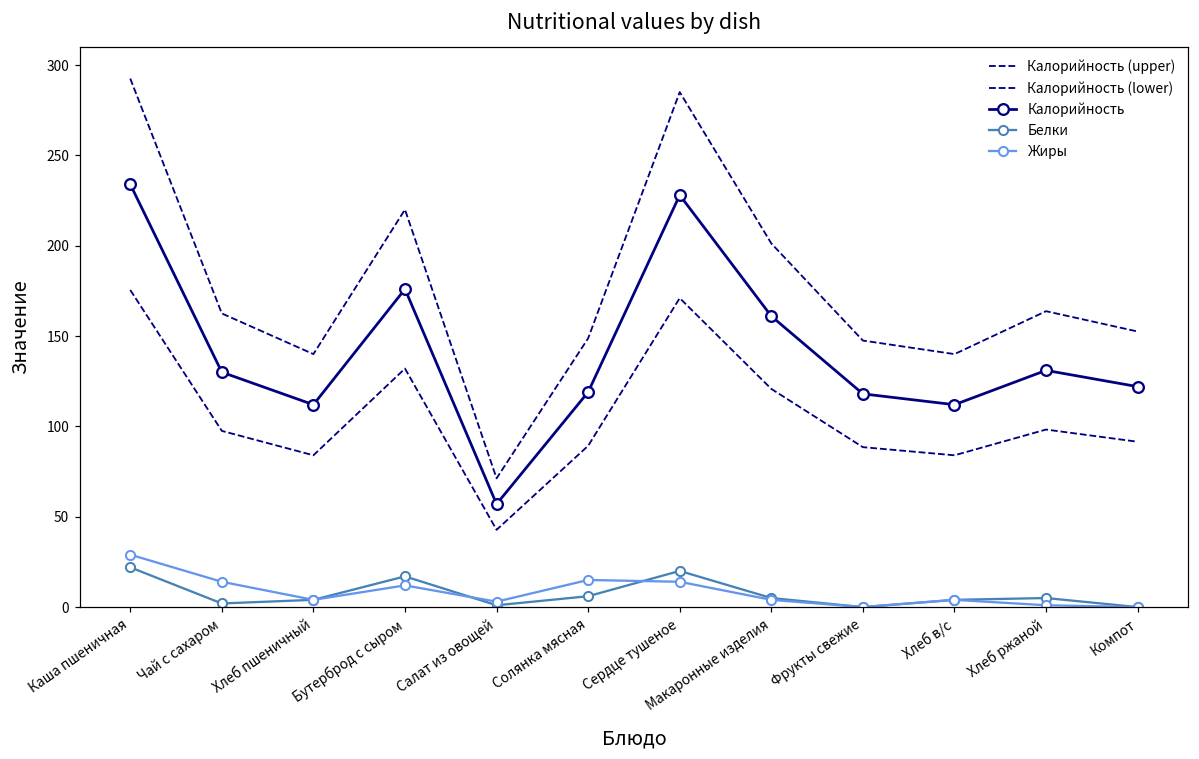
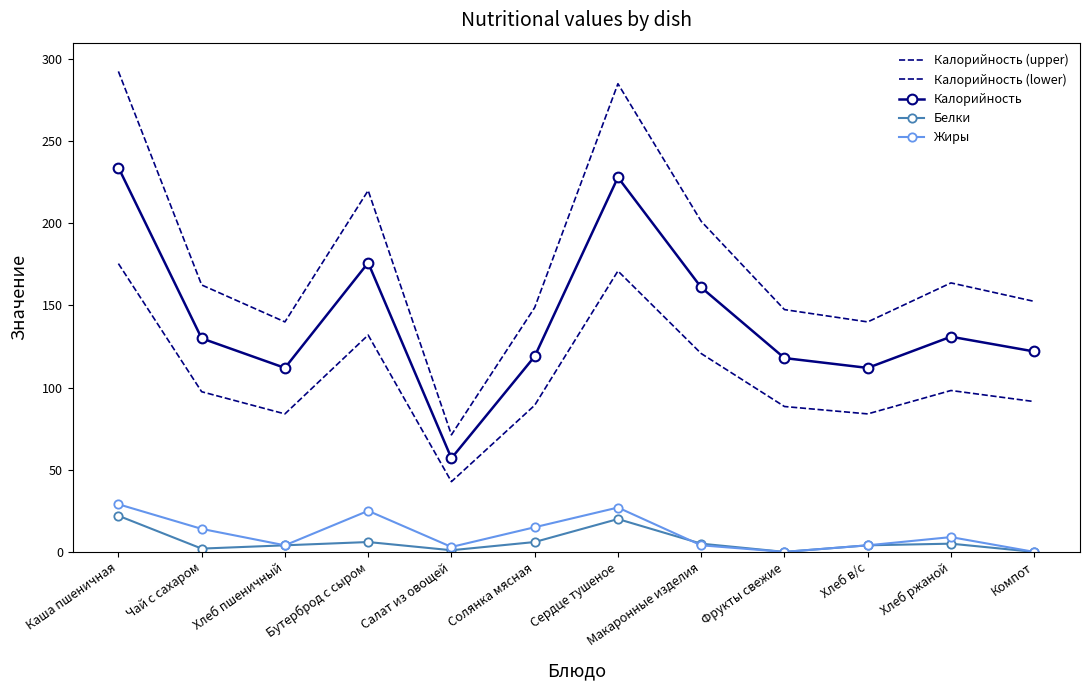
  {
    "Белки": {
      "Каша пшеничная": 22,
      "Чай с сахаром": 2,
-     "Бутерброд с сыром": 17,
+     "Бутерброд с сыром": 6,
      "Салат из овощей": 1,
      "Солянка мясная": 6,
      "Сердце тушеное": 20,
      "Хлеб ржаной": 5
    },
    "Жиры": {
      "Каша пшеничная": 29,
      "Чай с сахаром": 14,
-     "Бутерброд с сыром": 12,
+     "Бутерброд с сыром": 25,
      "Салат из овощей": 3,
      "Солянка мясная": 15,
-     "Сердце тушеное": 14,
-     "Хлеб ржаной": 1
+     "Сердце тушеное": 27,
+     "Хлеб ржаной": 9
    }
  }
